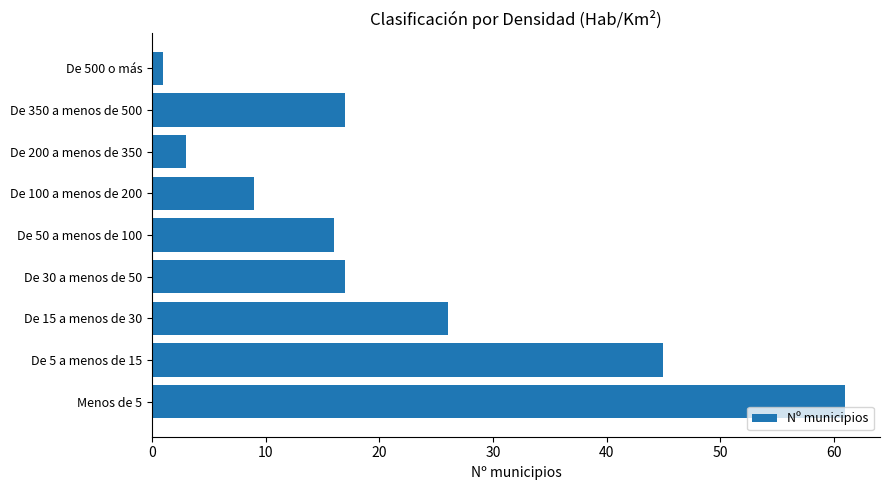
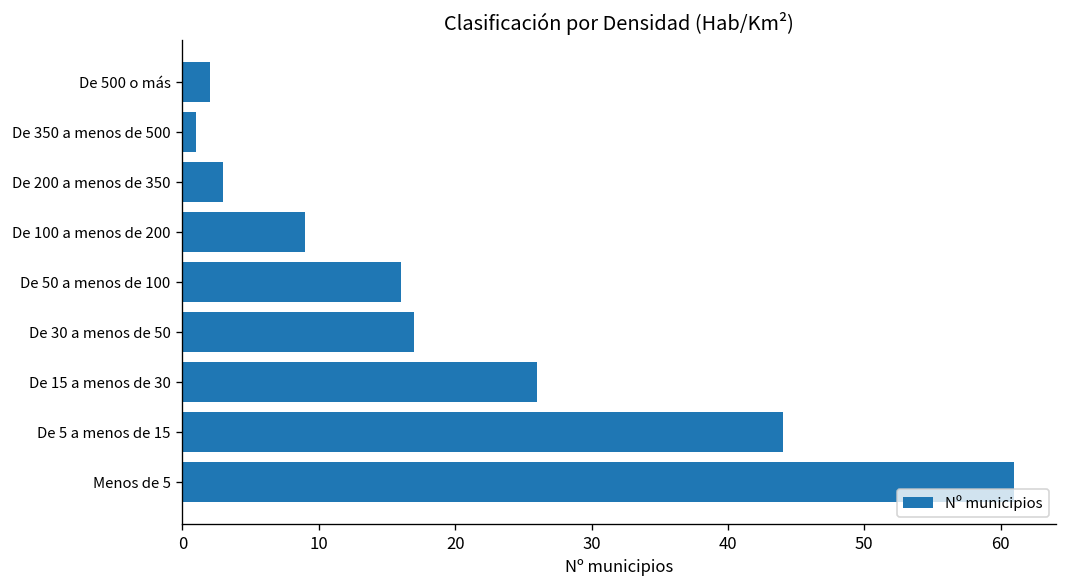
  {
-   "De 500 o más": 1,
-   "De 350 a menos de 500": 17,
+   "De 500 o más": 2,
+   "De 350 a menos de 500": 1,
    "De 200 a menos de 350": 3,
    "De 100 a menos de 200": 9,
    "De 50 a menos de 100": 16,
    "De 30 a menos de 50": 17,
    "De 15 a menos de 30": 26,
-   "De 5 a menos de 15": 45,
+   "De 5 a menos de 15": 44,
    "Menos de 5": 61
  }
